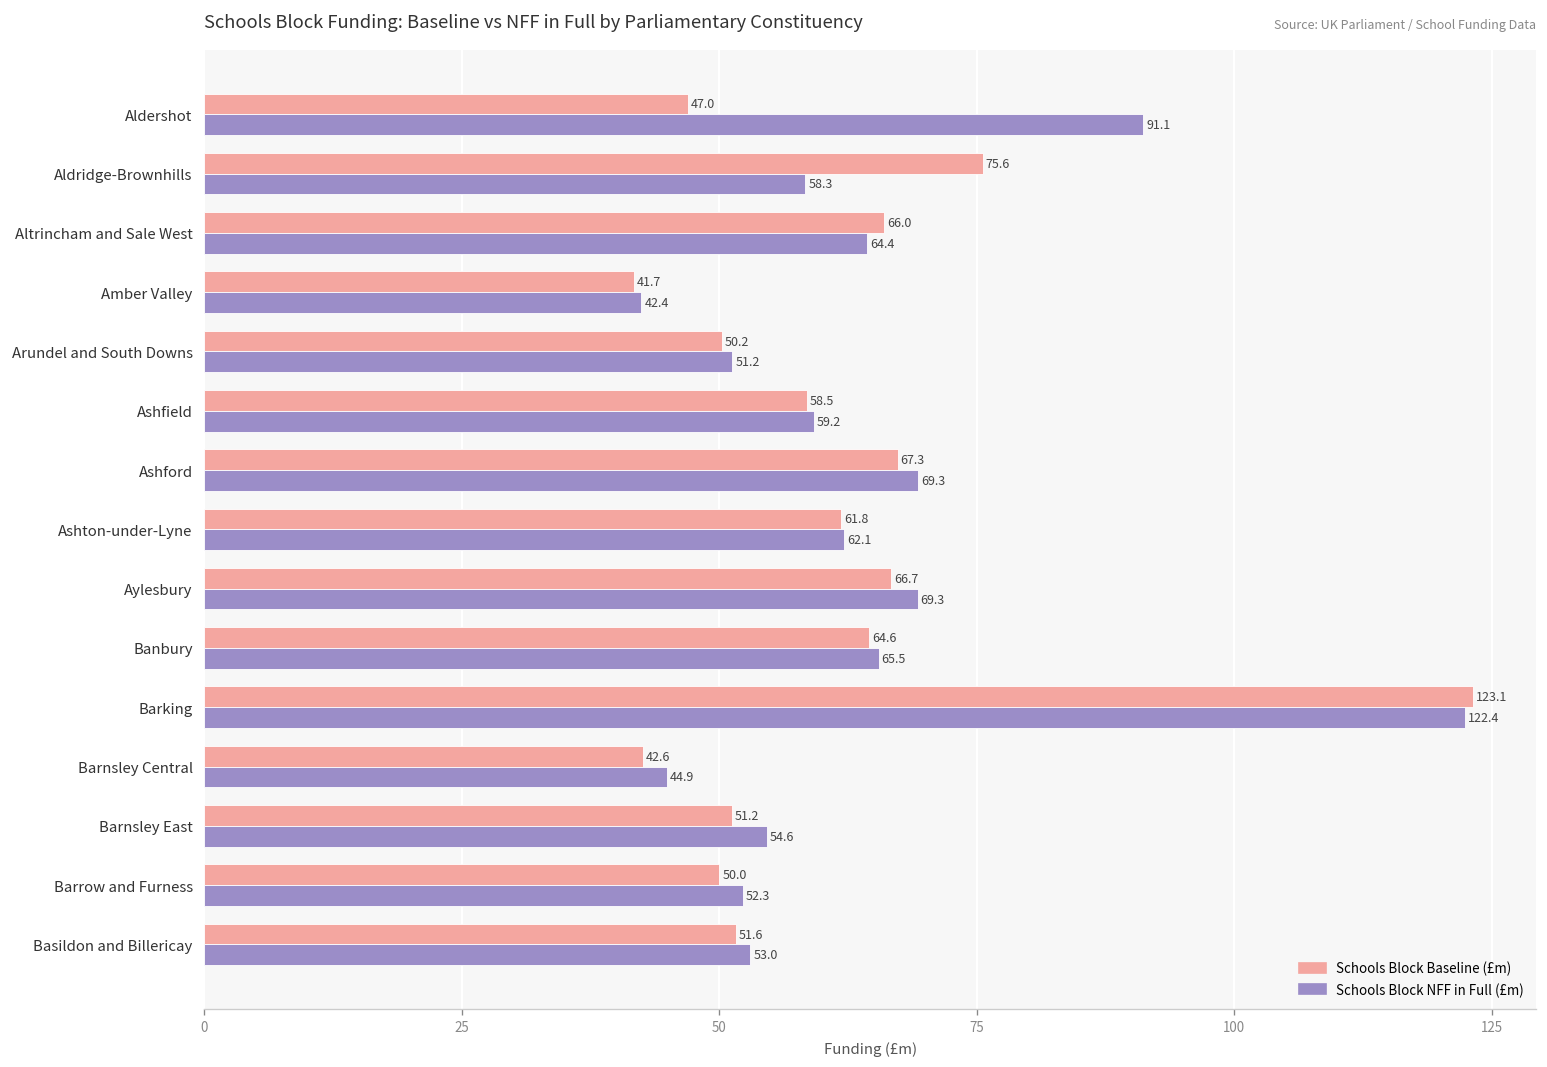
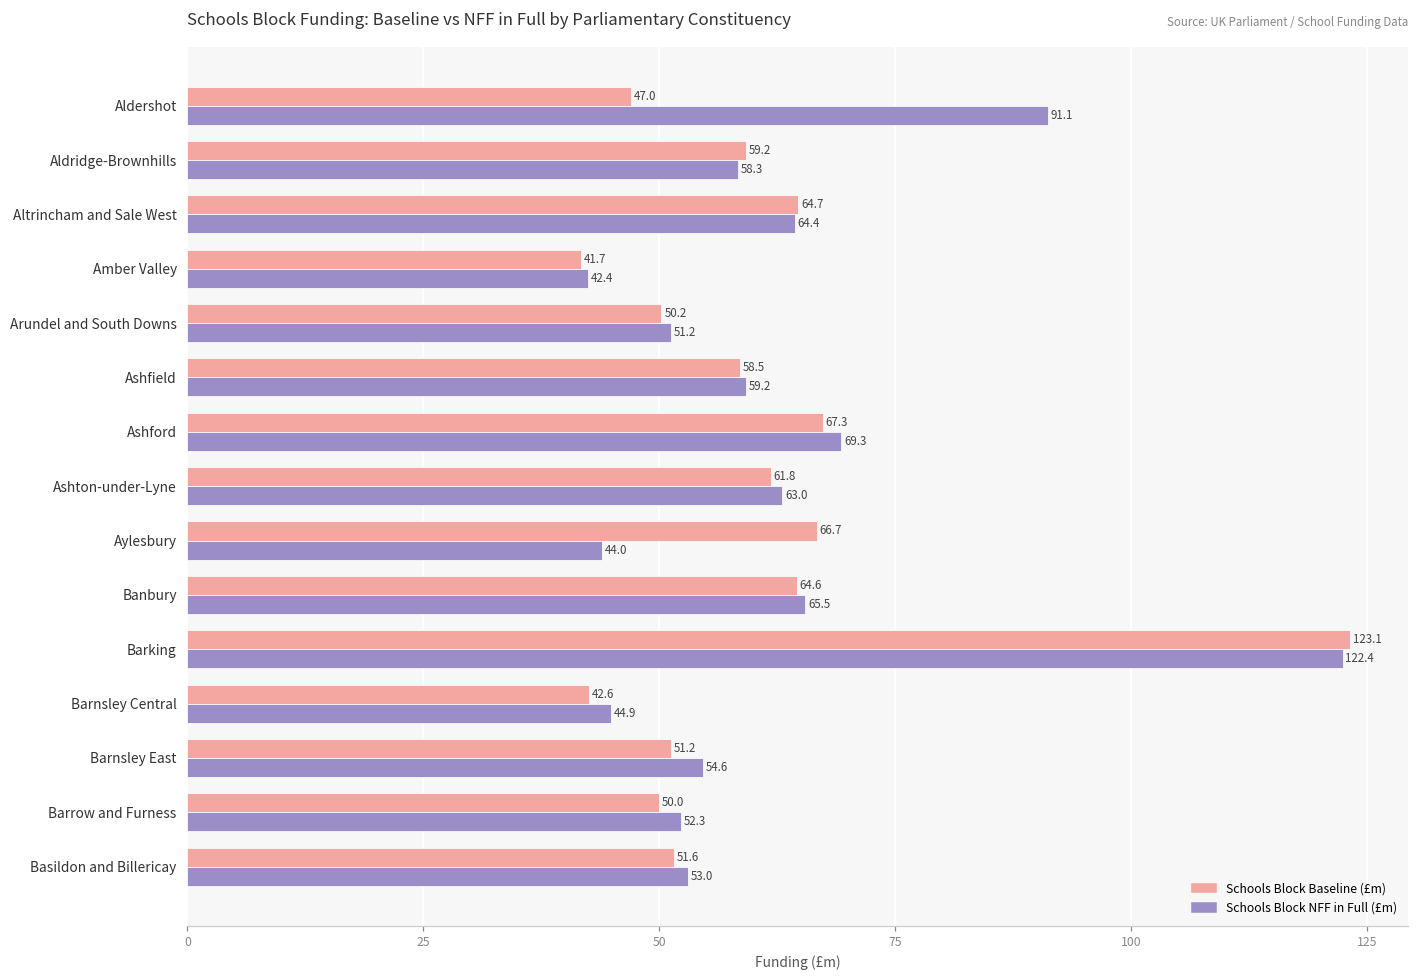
  {
    "Schools Block Baseline (£m)": {
      "Aldershot": 47.0,
-     "Aldridge-Brownhills": 75.6,
-     "Altrincham and Sale West": 66.0,
+     "Aldridge-Brownhills": 59.2,
+     "Altrincham and Sale West": 64.7,
      "Amber Valley": 41.7,
      "Arundel and South Downs": 50.2,
      "Ashfield": 58.5,
      "Ashford": 67.3,
      "Ashton-under-Lyne": 61.8,
      "Aylesbury": 66.7,
      "Banbury": 64.6,
      "Barking": 123.1,
      "Barnsley Central": 42.6,
      "Barnsley East": 51.2,
      "Barrow and Furness": 50.0,
      "Basildon and Billericay": 51.6
    },
    "Schools Block NFF in Full (£m)": {
      "Aldershot": 91.1,
      "Aldridge-Brownhills": 58.3,
      "Altrincham and Sale West": 64.4,
      "Amber Valley": 42.4,
      "Arundel and South Downs": 51.2,
      "Ashfield": 59.2,
      "Ashford": 69.3,
-     "Ashton-under-Lyne": 62.1,
-     "Aylesbury": 69.3,
+     "Ashton-under-Lyne": 63.0,
+     "Aylesbury": 44.0,
      "Banbury": 65.5,
      "Barking": 122.4,
      "Barnsley Central": 44.9,
      "Barnsley East": 54.6,
      "Barrow and Furness": 52.3,
      "Basildon and Billericay": 53.0
    }
  }
